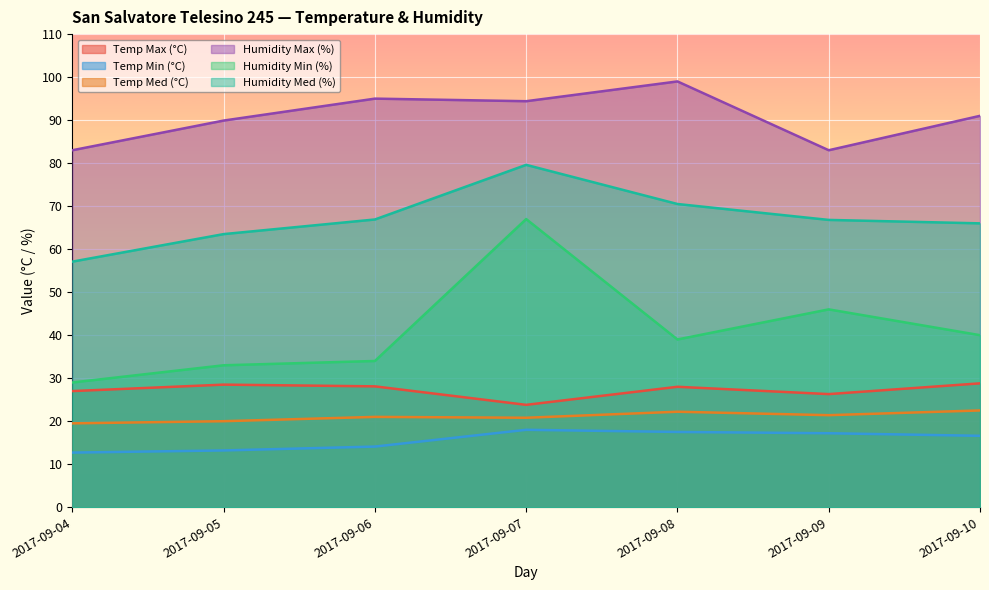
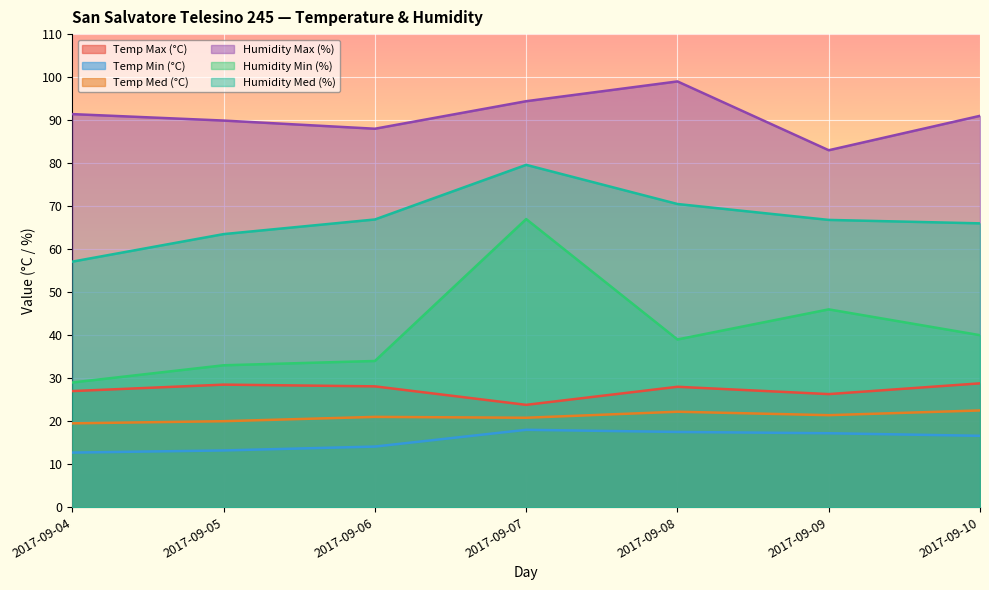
  {
    "Humidity Max (%)": {
-     "2017-09-04": 83,
+     "2017-09-04": 91,
      "2017-09-05": 90,
-     "2017-09-06": 95,
+     "2017-09-06": 88,
      "2017-09-07": 94,
      "2017-09-08": 99,
      "2017-09-09": 83,
      "2017-09-10": 91
    }
  }
